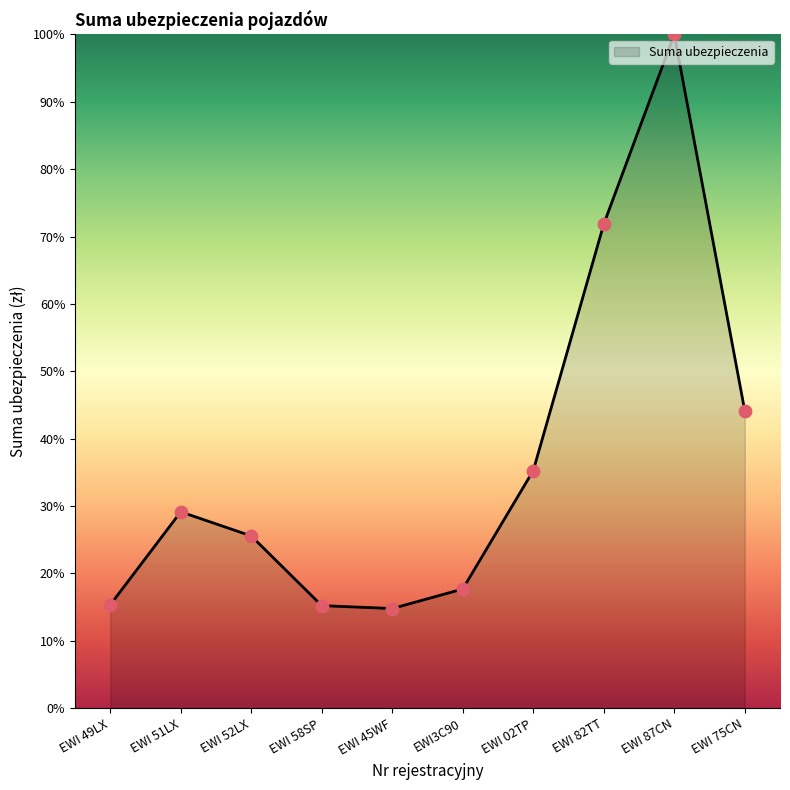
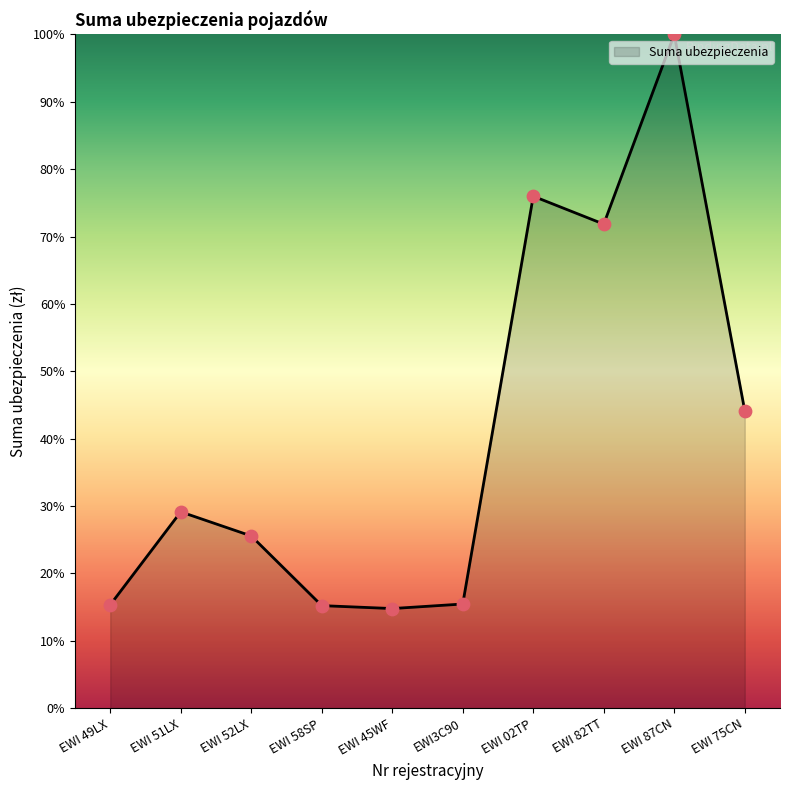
  {
    "EWI 49LX": "15%",
    "EWI 51LX": "29%",
    "EWI 52LX": "26%",
    "EWI 58SP": "15%",
    "EWI 45WF": "15%",
-   "EWI3C90": "18%",
-   "EWI 02TP": "35%",
+   "EWI3C90": "15%",
+   "EWI 02TP": "76%",
    "EWI 82TT": "72%",
    "EWI 87CN": "100%",
    "EWI 75CN": "44%"
  }
